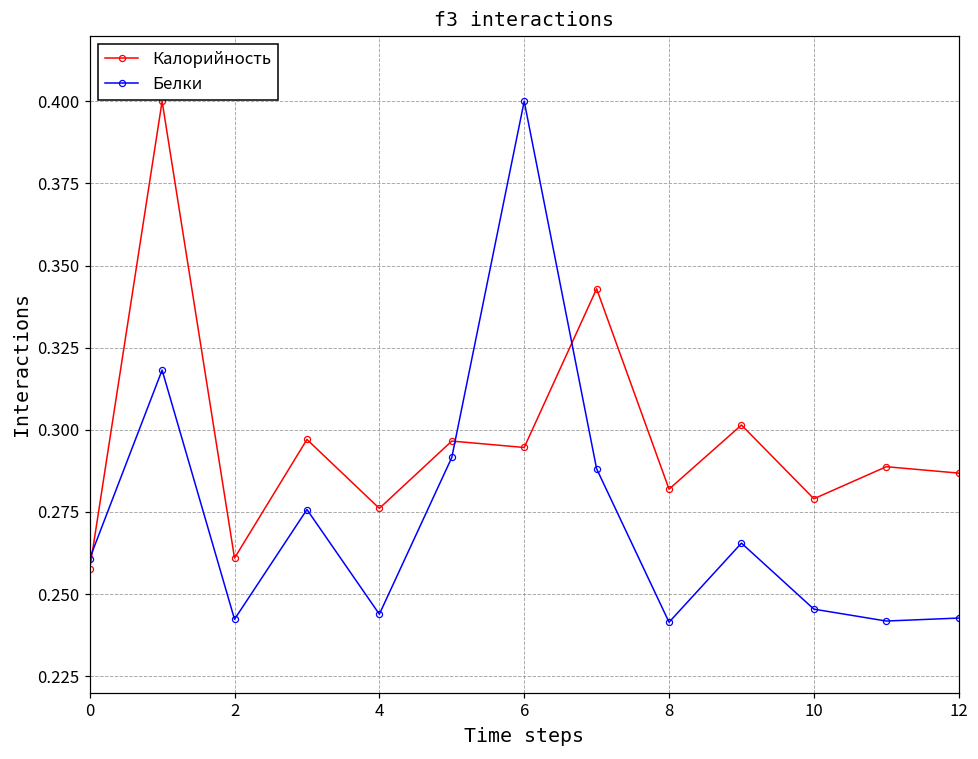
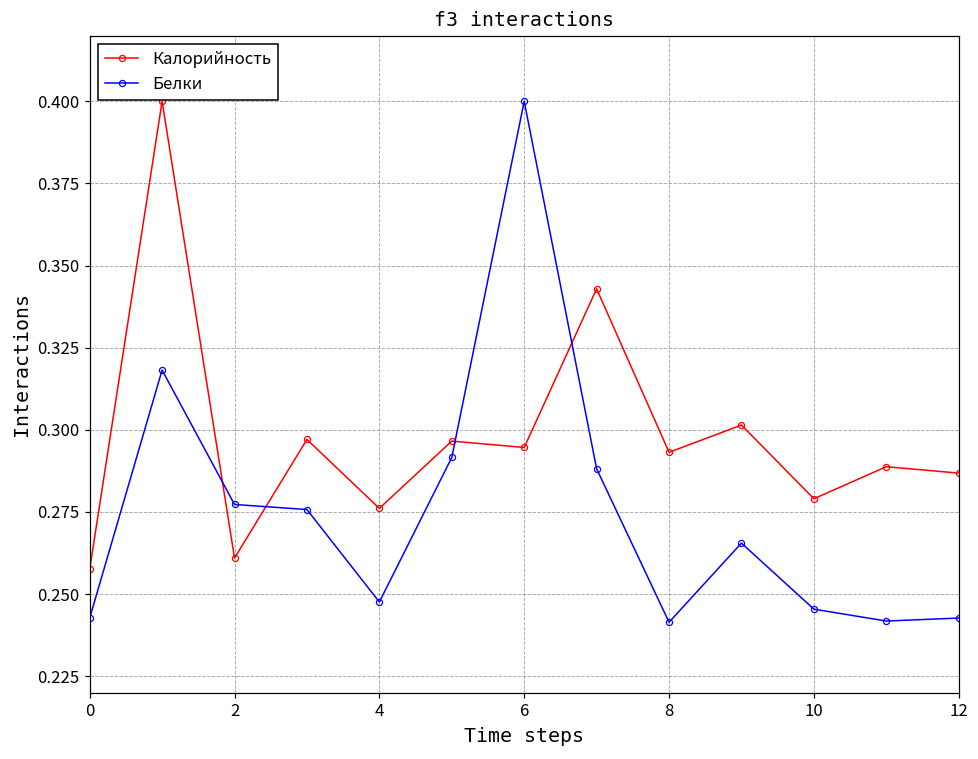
  {
    "Калорийность": {
      "0": 0.258,
      "2": 0.261,
      "4": 0.276,
      "6": 0.295,
-     "8": 0.282,
+     "8": 0.293,
      "10": 0.279,
      "12": 0.287
    },
    "Белки": {
-     "0": 0.261,
-     "2": 0.242,
-     "4": 0.244,
+     "0": 0.243,
+     "2": 0.277,
+     "4": 0.248,
      "6": 0.400,
      "8": 0.241,
      "10": 0.245,
      "12": 0.243
    }
  }
